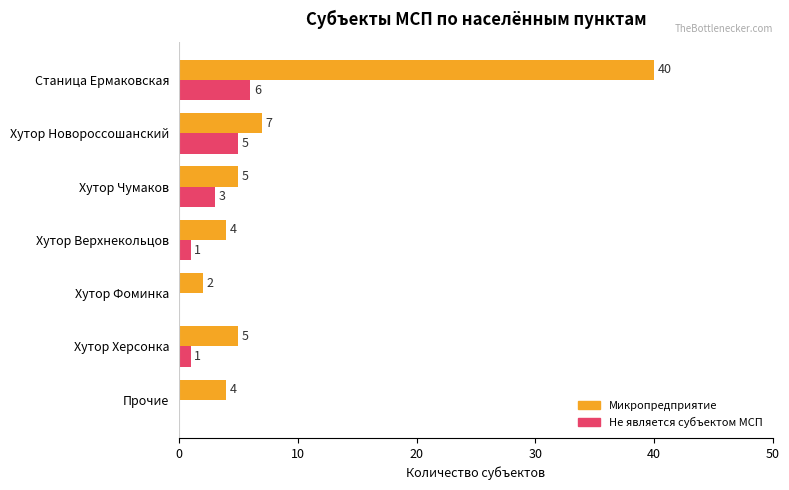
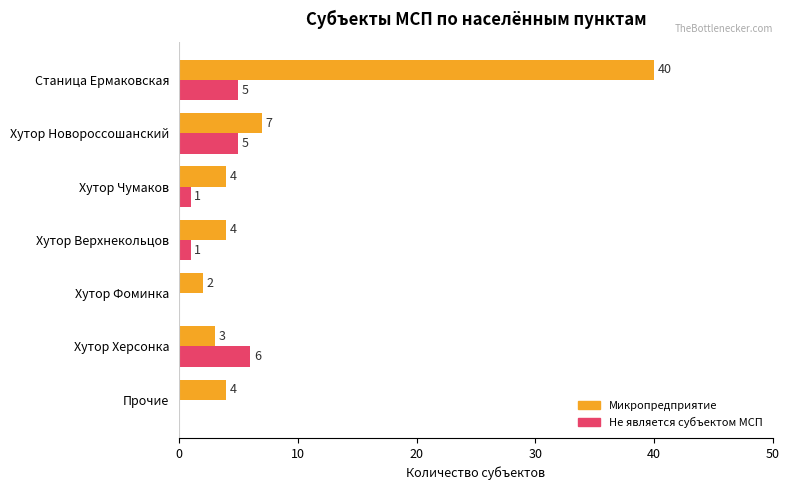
  {
    "Микропредприятие": {
      "Станица Ермаковская": 40,
      "Хутор Новороссошанский": 7,
-     "Хутор Чумаков": 5,
+     "Хутор Чумаков": 4,
      "Хутор Верхнекольцов": 4,
      "Хутор Фоминка": 2,
-     "Хутор Херсонка": 5,
+     "Хутор Херсонка": 3,
      "Прочие": 4
    },
    "Не является субъектом МСП": {
-     "Станица Ермаковская": 6,
+     "Станица Ермаковская": 5,
      "Хутор Новороссошанский": 5,
-     "Хутор Чумаков": 3,
+     "Хутор Чумаков": 1,
      "Хутор Верхнекольцов": 1,
-     "Хутор Херсонка": 1
+     "Хутор Херсонка": 6
    }
  }
